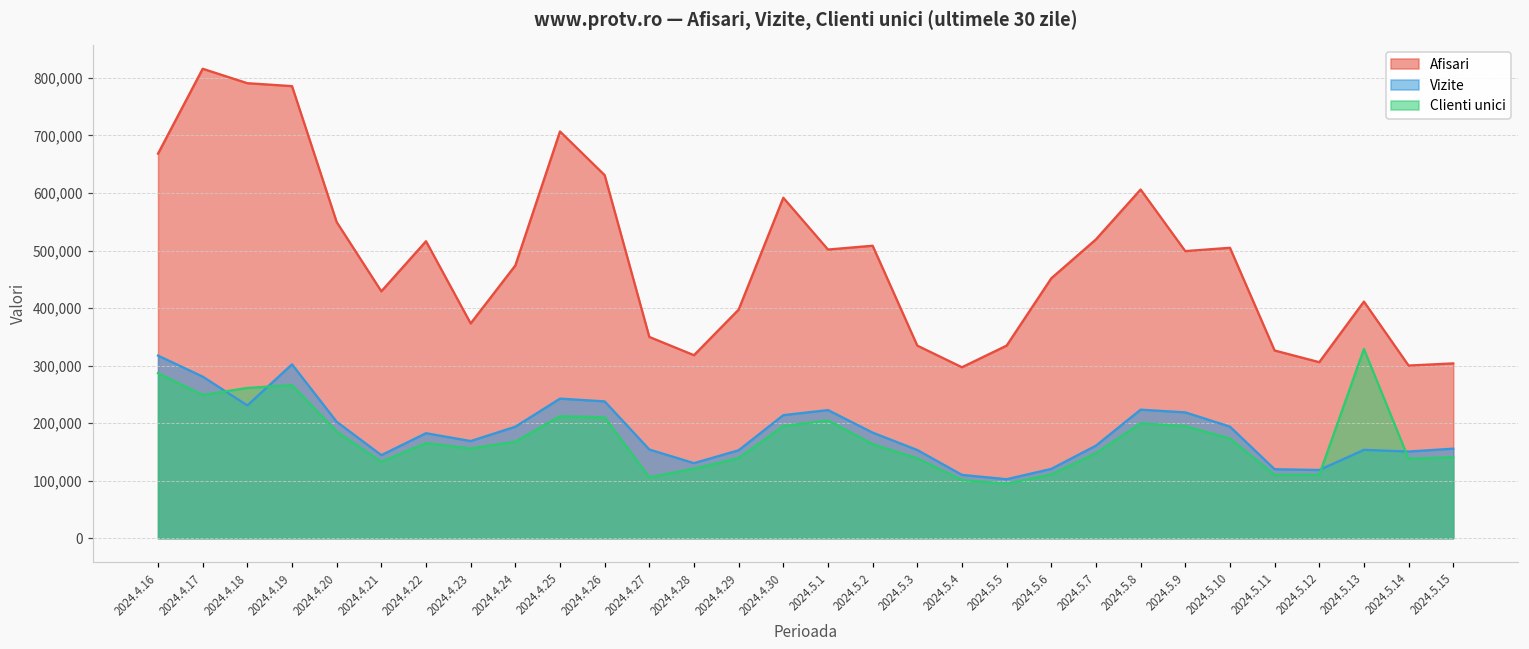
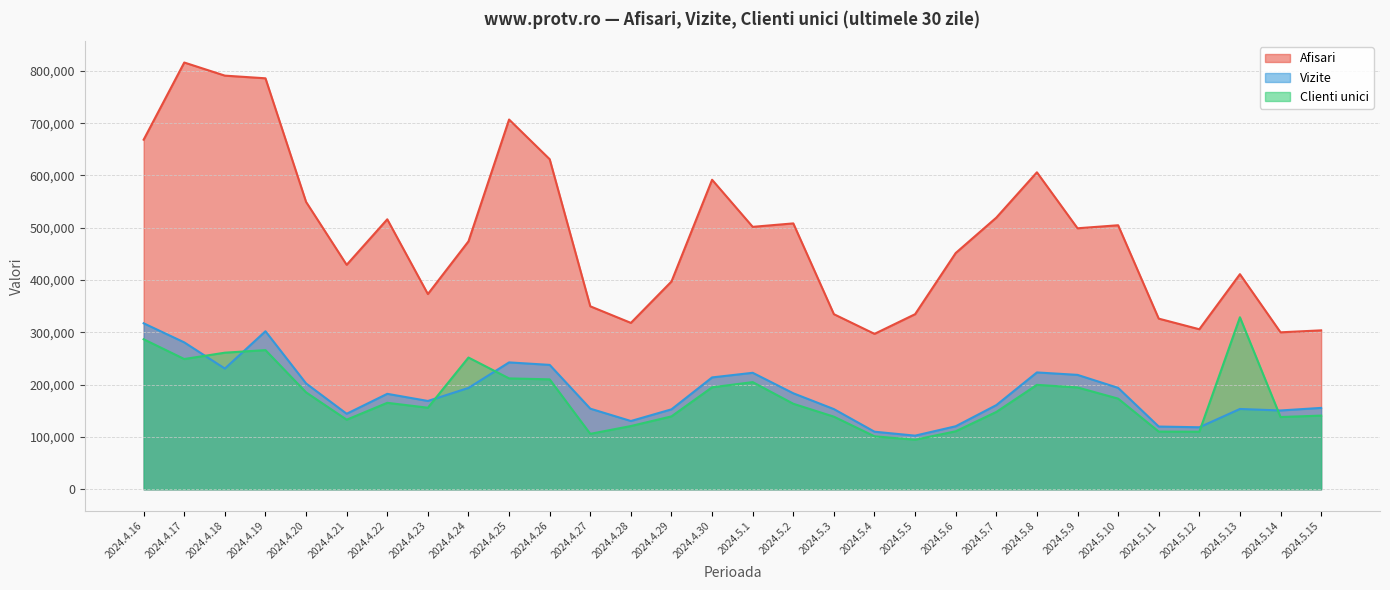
  {
    "Afisari": {
      "2024.4.16": "670,000",
      "2024.4.17": "820,000",
      "2024.4.18": "790,000",
      "2024.4.19": "790,000",
      "2024.4.20": "550,000",
      "2024.4.21": "430,000",
      "2024.4.22": "520,000",
      "2024.4.23": "370,000",
      "2024.4.24": "470,000",
      "2024.4.25": "710,000",
      "2024.4.26": "630,000",
      "2024.4.27": "350,000",
      "2024.4.28": "320,000",
      "2024.4.29": "400,000",
      "2024.4.30": "590,000",
      "2024.5.1": "500,000",
      "2024.5.2": "510,000",
      "2024.5.3": "330,000",
      "2024.5.4": "300,000",
      "2024.5.5": "330,000",
      "2024.5.6": "450,000",
      "2024.5.7": "520,000",
      "2024.5.8": "610,000",
      "2024.5.9": "500,000",
      "2024.5.10": "500,000",
      "2024.5.11": "330,000",
      "2024.5.12": "310,000",
      "2024.5.13": "410,000",
      "2024.5.14": "300,000",
      "2024.5.15": "300,000"
    },
    "Vizite": {
      "2024.4.16": "320,000",
      "2024.4.17": "280,000",
      "2024.4.18": "230,000",
      "2024.4.19": "300,000",
      "2024.4.20": "200,000",
      "2024.4.21": "140,000",
      "2024.4.22": "180,000",
      "2024.4.23": "170,000",
      "2024.4.24": "190,000",
      "2024.4.25": "240,000",
      "2024.4.26": "240,000",
      "2024.4.27": "150,000",
      "2024.4.28": "130,000",
      "2024.4.29": "150,000",
      "2024.4.30": "210,000",
      "2024.5.1": "220,000",
      "2024.5.2": "180,000",
      "2024.5.3": "150,000",
      "2024.5.4": "110,000",
      "2024.5.5": "100,000",
      "2024.5.6": "120,000",
      "2024.5.7": "160,000",
      "2024.5.8": "220,000",
      "2024.5.9": "220,000",
      "2024.5.10": "190,000",
      "2024.5.11": "120,000",
      "2024.5.12": "120,000",
      "2024.5.13": "150,000",
      "2024.5.14": "150,000",
      "2024.5.15": "160,000"
    },
    "Clienti unici": {
      "2024.4.16": "290,000",
      "2024.4.17": "250,000",
      "2024.4.18": "260,000",
      "2024.4.19": "270,000",
      "2024.4.20": "190,000",
      "2024.4.21": "130,000",
      "2024.4.22": "170,000",
      "2024.4.23": "160,000",
-     "2024.4.24": "170,000",
+     "2024.4.24": "250,000",
      "2024.4.25": "210,000",
      "2024.4.26": "210,000",
      "2024.4.27": "110,000",
      "2024.4.28": "120,000",
      "2024.4.29": "140,000",
      "2024.4.30": "190,000",
      "2024.5.1": "200,000",
      "2024.5.2": "160,000",
      "2024.5.3": "140,000",
      "2024.5.4": "100,000",
      "2024.5.5": "90,000",
      "2024.5.6": "110,000",
      "2024.5.7": "150,000",
      "2024.5.8": "200,000",
      "2024.5.9": "190,000",
      "2024.5.10": "170,000",
      "2024.5.11": "110,000",
      "2024.5.12": "110,000",
      "2024.5.13": "330,000",
      "2024.5.14": "140,000",
      "2024.5.15": "140,000"
    }
  }
